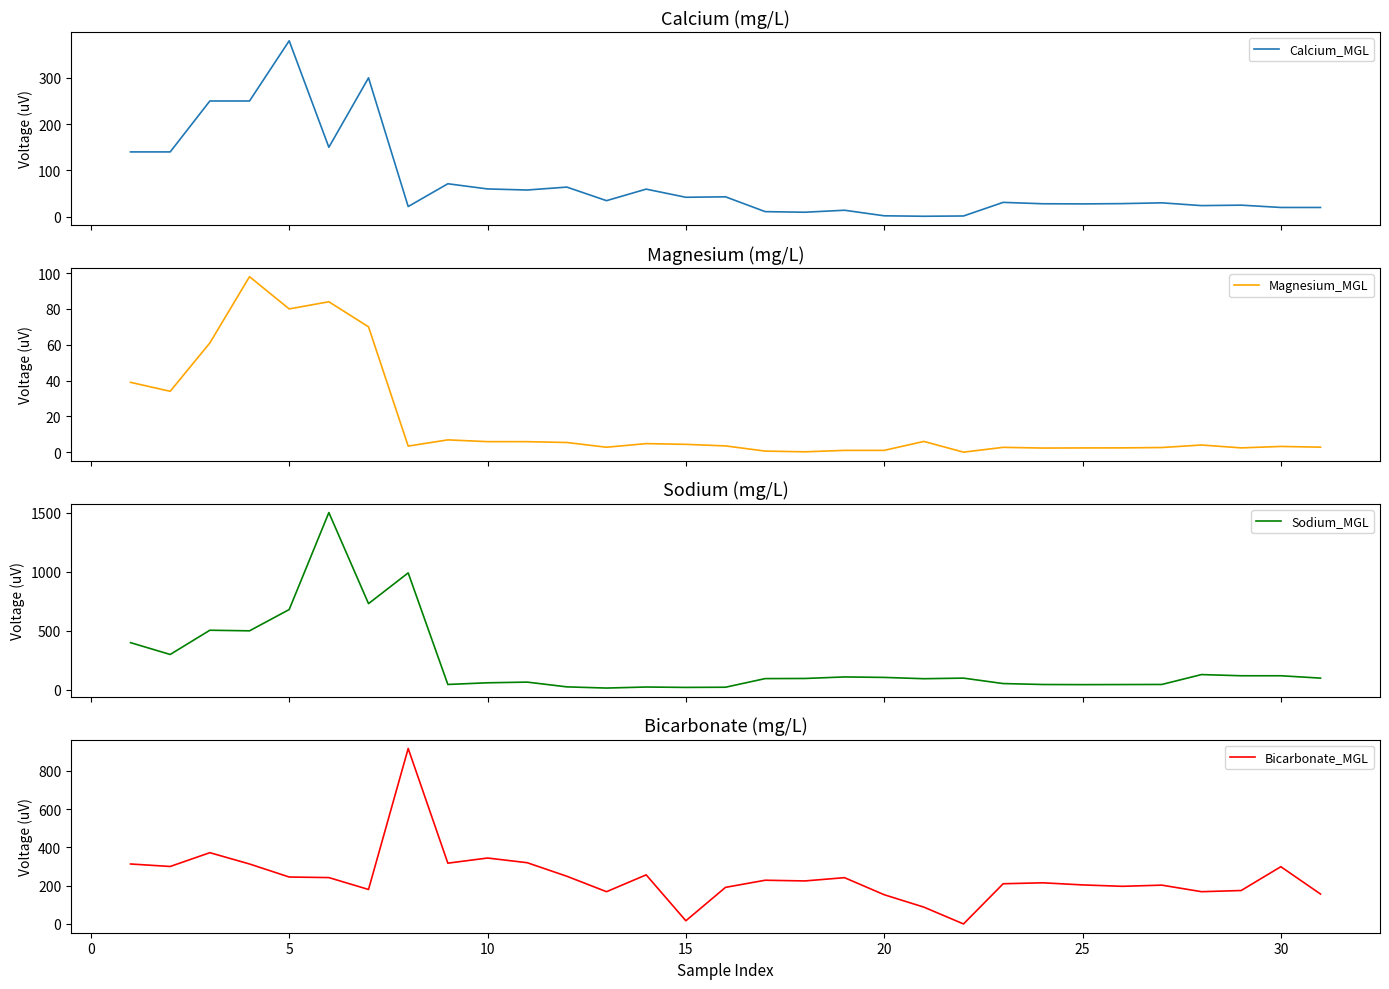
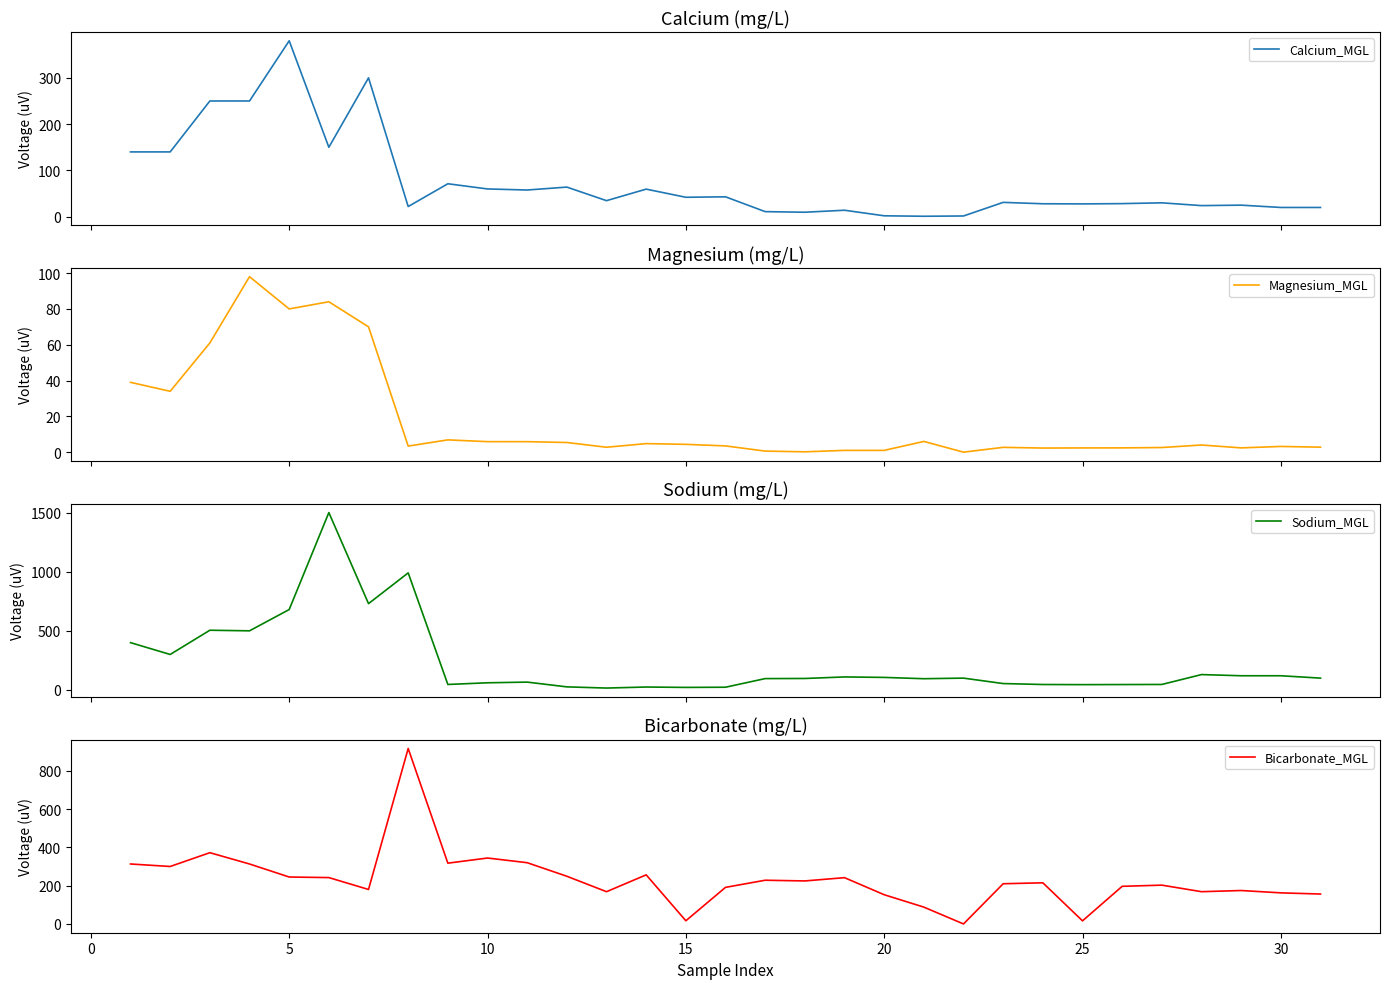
  {
    "Bicarbonate (mg/L)": {
      "5": 250,
      "10": 340,
      "15": 20,
      "20": 150,
-     "25": 200,
-     "30": 300
+     "25": 20,
+     "30": 160
    }
  }
